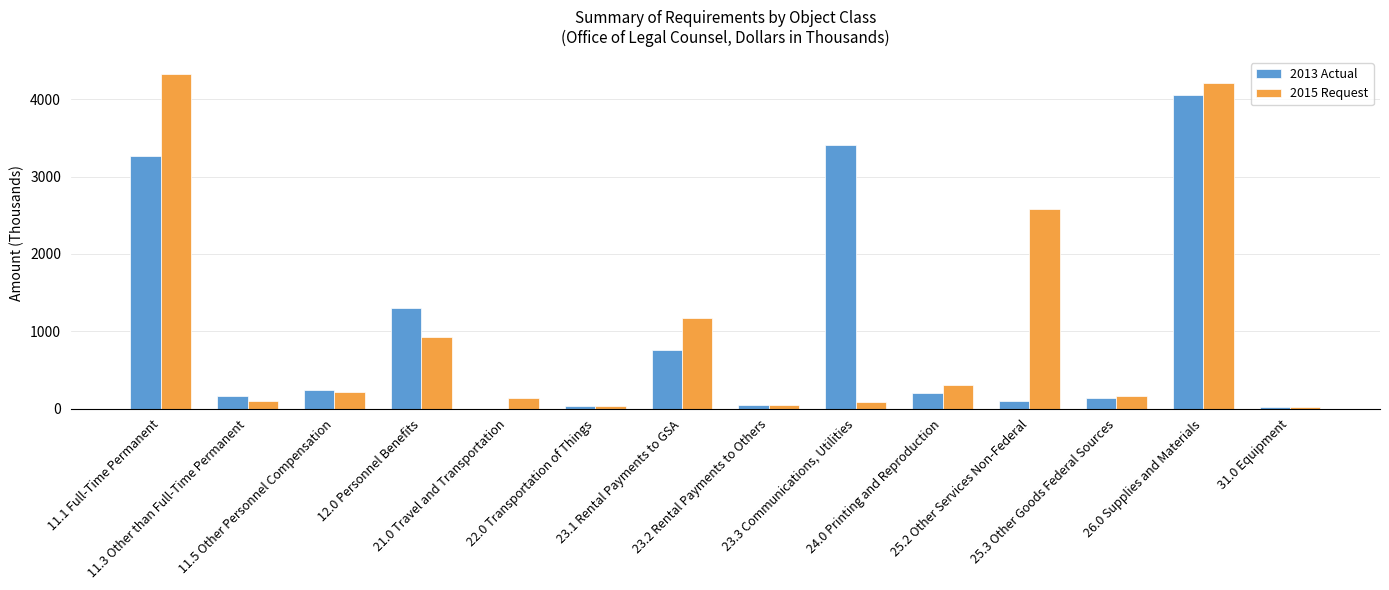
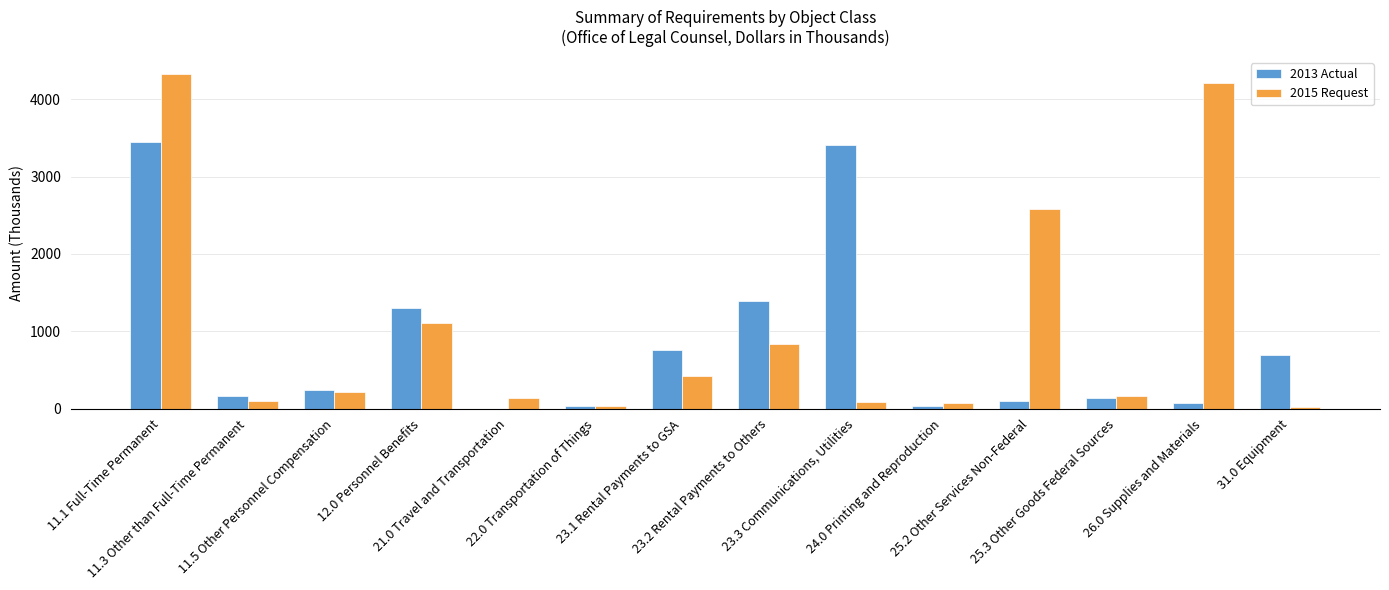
  {
    "2013 Actual": {
-     "11.1 Full-Time Permanent": 3300,
+     "11.1 Full-Time Permanent": 3400,
      "11.3 Other than Full-Time Permanent": 200,
      "11.5 Other Personnel Compensation": 200,
      "12.0 Personnel Benefits": 1300,
      "23.1 Rental Payments to GSA": 800,
-     "23.2 Rental Payments to Others": 0,
+     "23.2 Rental Payments to Others": 1400,
      "23.3 Communications, Utilities": 3400,
-     "24.0 Printing and Reproduction": 200,
+     "24.0 Printing and Reproduction": 0,
      "25.2 Other Services Non-Federal": 100,
      "25.3 Other Goods Federal Sources": 100,
-     "26.0 Supplies and Materials": 4100,
-     "31.0 Equipment": 0
+     "26.0 Supplies and Materials": 100,
+     "31.0 Equipment": 700
    },
    "2015 Request": {
      "11.1 Full-Time Permanent": 4300,
      "11.3 Other than Full-Time Permanent": 100,
      "11.5 Other Personnel Compensation": 200,
-     "12.0 Personnel Benefits": 900,
+     "12.0 Personnel Benefits": 1100,
      "21.0 Travel and Transportation": 100,
      "22.0 Transportation of Things": 0,
-     "23.1 Rental Payments to GSA": 1200,
-     "23.2 Rental Payments to Others": 0,
+     "23.1 Rental Payments to GSA": 400,
+     "23.2 Rental Payments to Others": 800,
      "23.3 Communications, Utilities": 100,
-     "24.0 Printing and Reproduction": 300,
+     "24.0 Printing and Reproduction": 100,
      "25.2 Other Services Non-Federal": 2600,
      "25.3 Other Goods Federal Sources": 200,
      "26.0 Supplies and Materials": 4200
    }
  }
